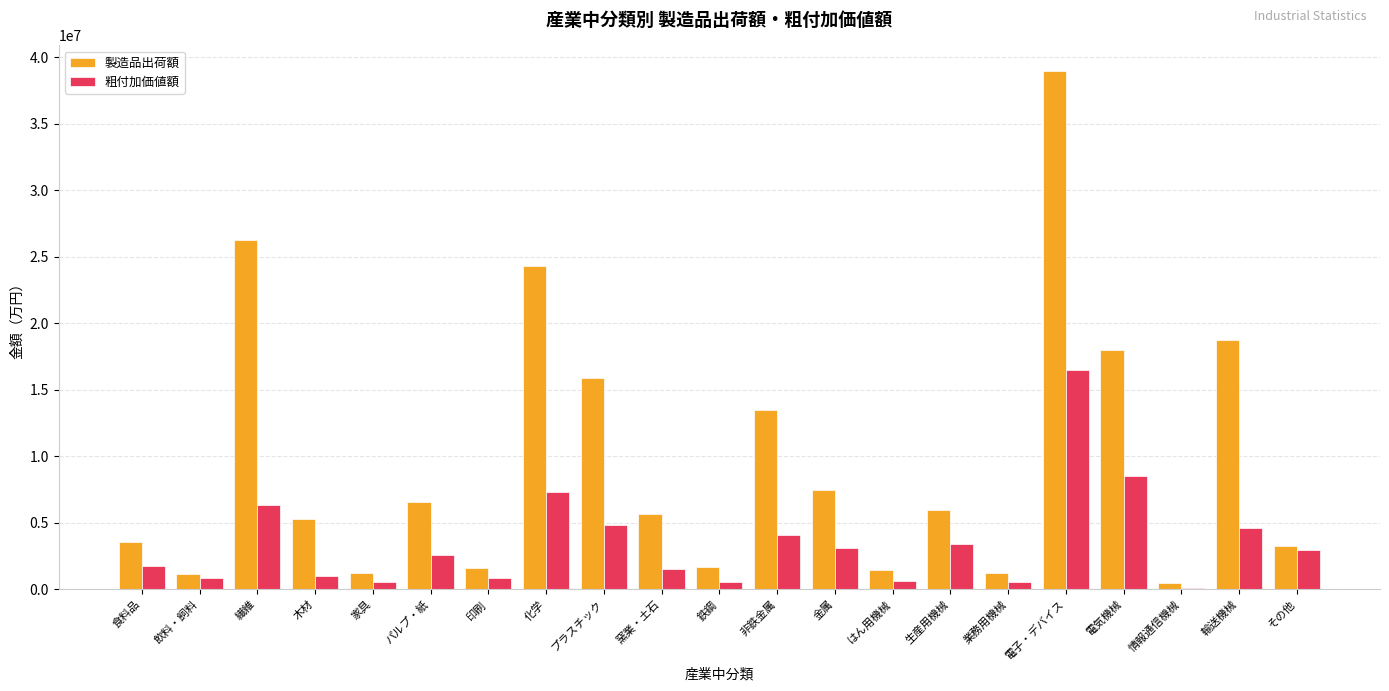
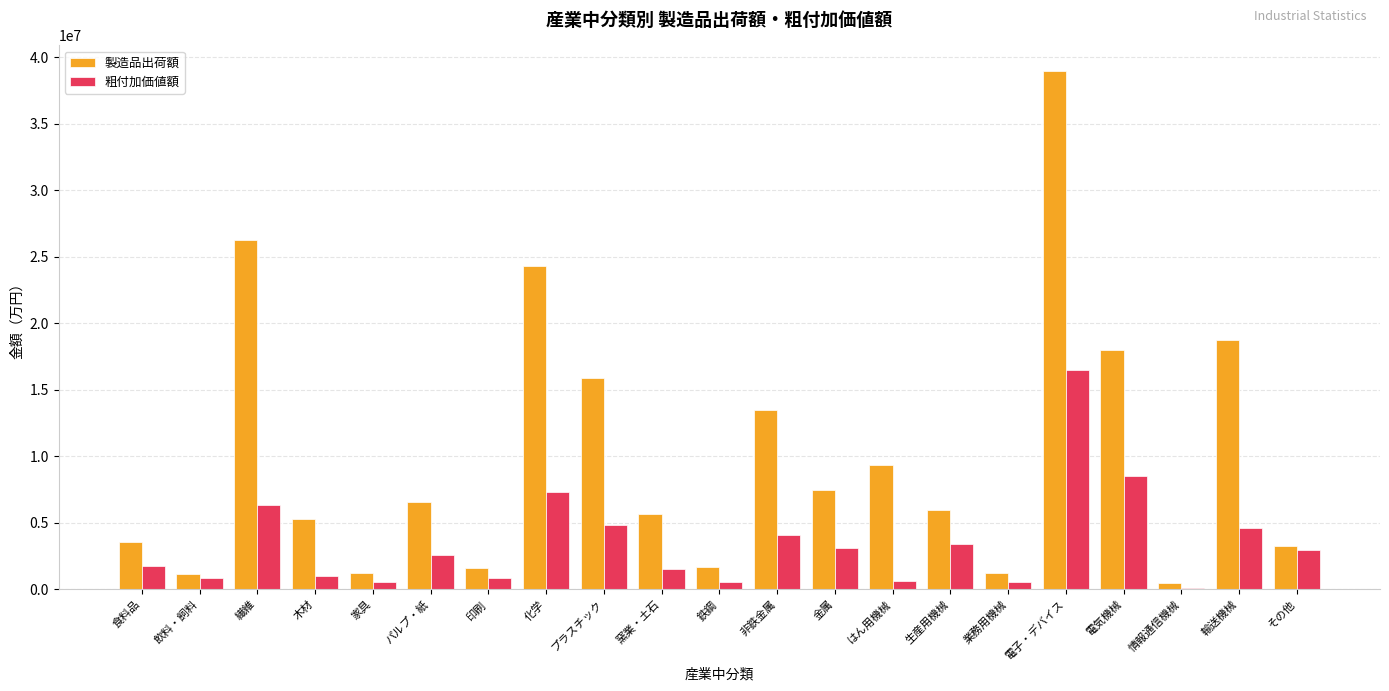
  {
    "製造品出荷額": {
      "食料品": 3600000,
      "飲料・飼料": 1200000,
      "繊維": 26200000,
      "木材": 5300000,
      "家具": 1200000,
      "パルプ・紙": 6500000,
      "印刷": 1600000,
      "化学": 24300000,
      "プラスチック": 15900000,
      "窯業・土石": 5600000,
      "鉄鋼": 1700000,
      "非鉄金属": 13500000,
      "金属": 7400000,
-     "はん用機械": 1500000,
+     "はん用機械": 9400000,
      "生産用機械": 6000000,
      "業務用機械": 1200000,
      "電子・デバイス": 38900000,
      "電気機械": 17900000,
      "情報通信機械": 500000,
      "輸送機械": 18800000,
      "その他": 3300000
    },
    "粗付加価値額": {
      "食料品": 1700000,
      "飲料・飼料": 900000,
      "繊維": 6300000,
      "木材": 1000000,
      "家具": 500000,
      "パルプ・紙": 2500000,
      "印刷": 800000,
      "化学": 7300000,
      "プラスチック": 4800000,
      "窯業・土石": 1500000,
      "鉄鋼": 500000,
      "非鉄金属": 4100000,
      "金属": 3100000,
      "はん用機械": 700000,
      "生産用機械": 3400000,
      "業務用機械": 500000,
      "電子・デバイス": 16500000,
      "電気機械": 8500000,
      "輸送機械": 4600000,
      "その他": 2900000
    }
  }
